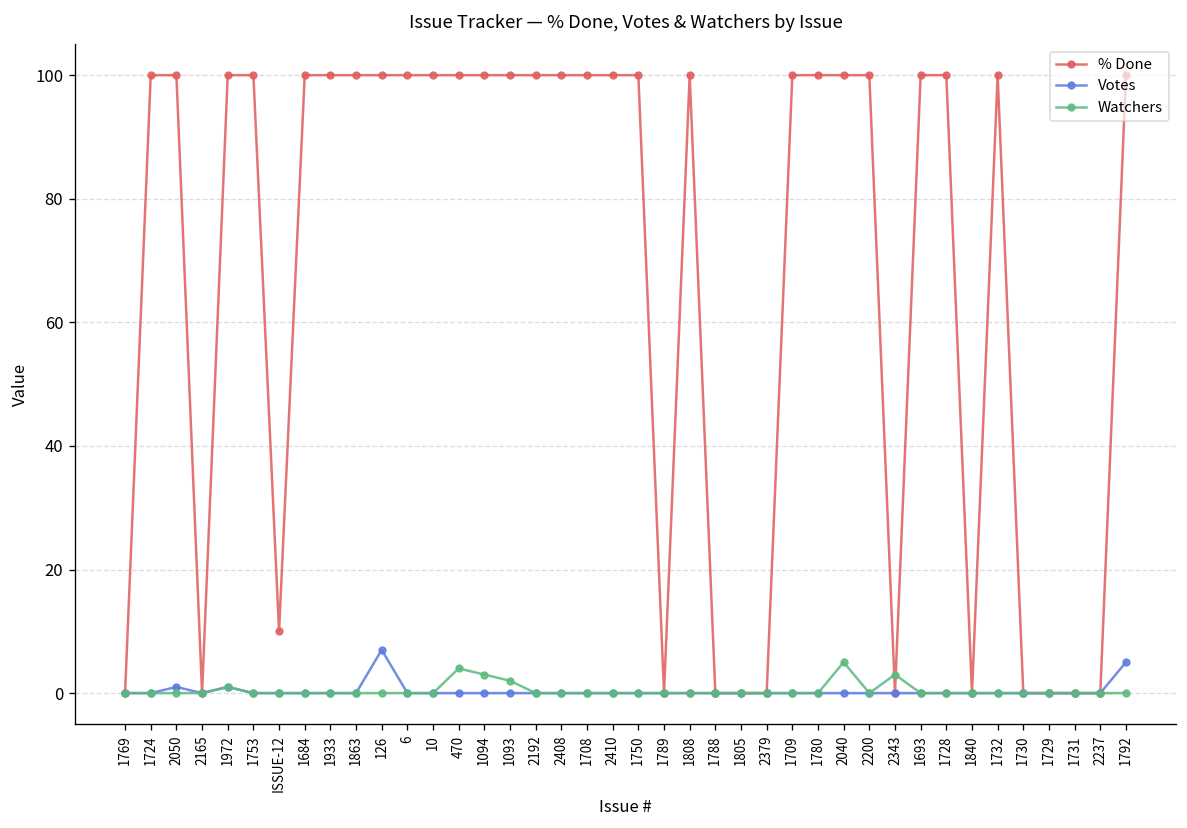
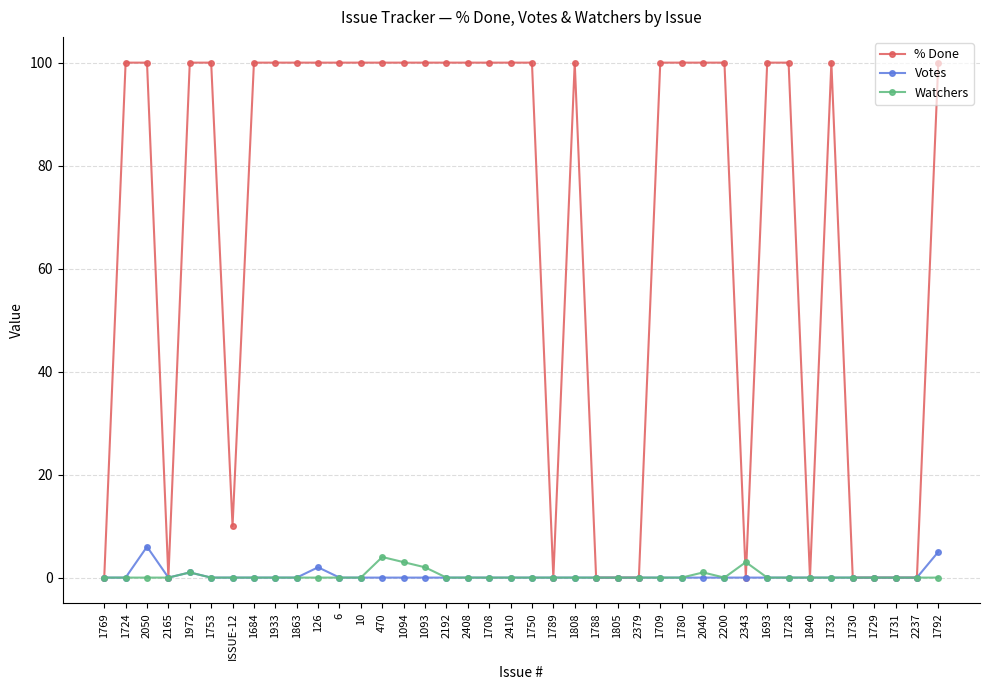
  {
    "% Done": {
      "1724": 100,
      "2050": 100,
      "1972": 100,
      "1753": 100,
      "ISSUE-12": 10,
      "1684": 100,
      "1933": 100,
      "1863": 100,
      "126": 100,
      "6": 100,
      "10": 100,
      "470": 100,
      "1094": 100,
      "1093": 100,
      "2192": 100,
      "2408": 100,
      "1708": 100,
      "2410": 100,
      "1750": 100,
      "1808": 100,
      "1709": 100,
      "1780": 100,
      "2040": 100,
      "2200": 100,
      "1693": 100,
      "1728": 100,
      "1732": 100
    },
    "Votes": {
-     "2050": 1,
-     "126": 7,
+     "2050": 6,
+     "126": 2,
      "470": 0,
      "1094": 0,
      "1093": 0,
      "2040": 0,
      "1792": 5
    },
    "Watchers": {
      "2050": 0,
      "126": 0,
      "470": 4,
      "1094": 3,
      "1093": 2,
-     "2040": 5,
+     "2040": 1,
      "2343": 3,
      "1792": 0
    }
  }
